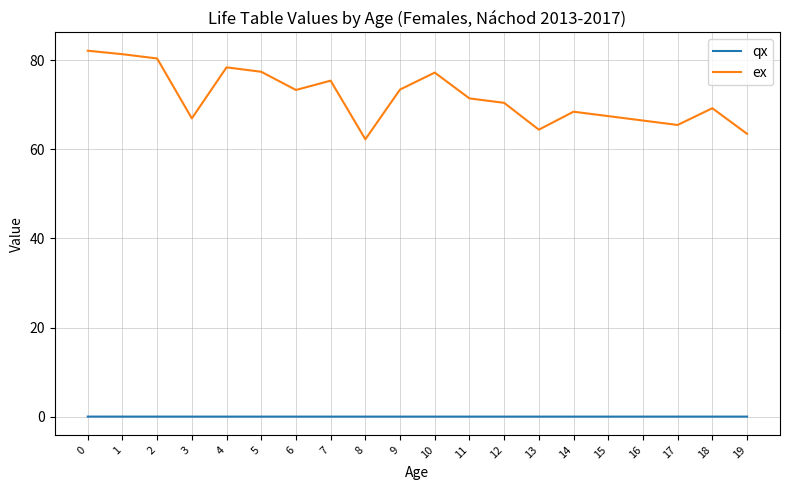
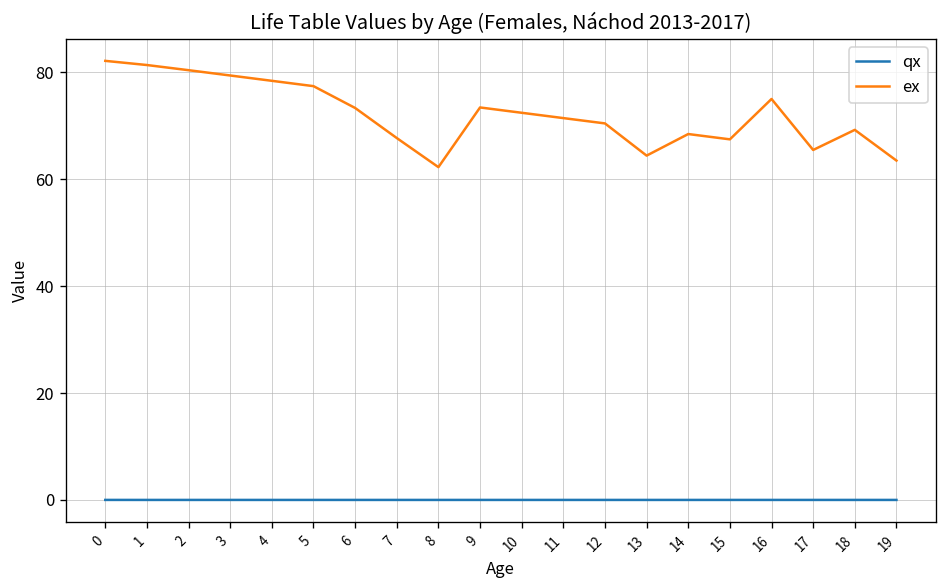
  {
    "qx": {
      "0": 0,
      "1": 0,
      "2": 0,
      "3": 0,
      "4": 0,
      "5": 0,
      "6": 0,
      "7": 0,
      "8": 0,
      "9": 0,
      "10": 0,
      "11": 0,
      "12": 0,
      "13": 0,
      "14": 0,
      "15": 0,
      "16": 0,
      "17": 0,
      "18": 0,
      "19": 0
    },
    "ex": {
      "0": 82,
      "1": 81,
      "2": 80,
-     "3": 67,
+     "3": 79,
      "4": 78,
      "5": 77,
      "6": 73,
-     "7": 75,
+     "7": 68,
      "8": 62,
      "9": 73,
-     "10": 77,
+     "10": 72,
      "11": 71,
      "12": 70,
      "13": 64,
      "14": 68,
      "15": 67,
-     "16": 66,
+     "16": 75,
      "17": 65,
      "18": 69,
      "19": 63
    }
  }
